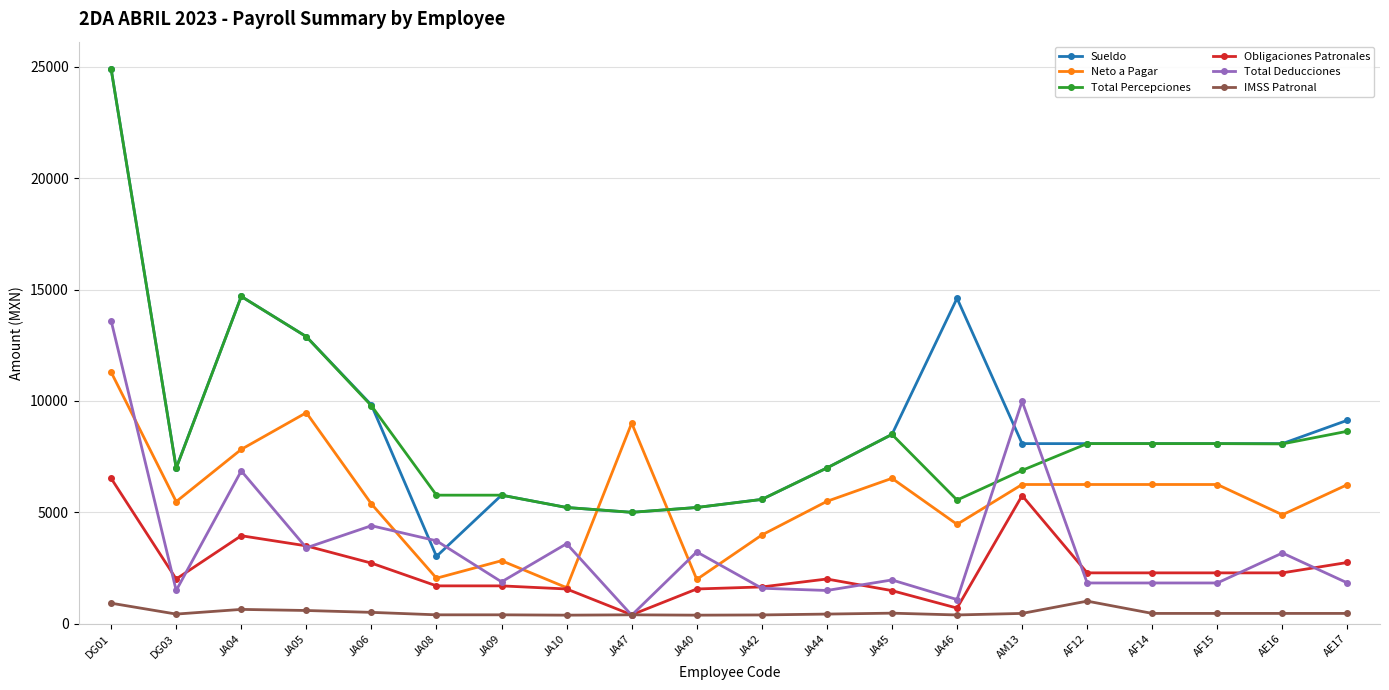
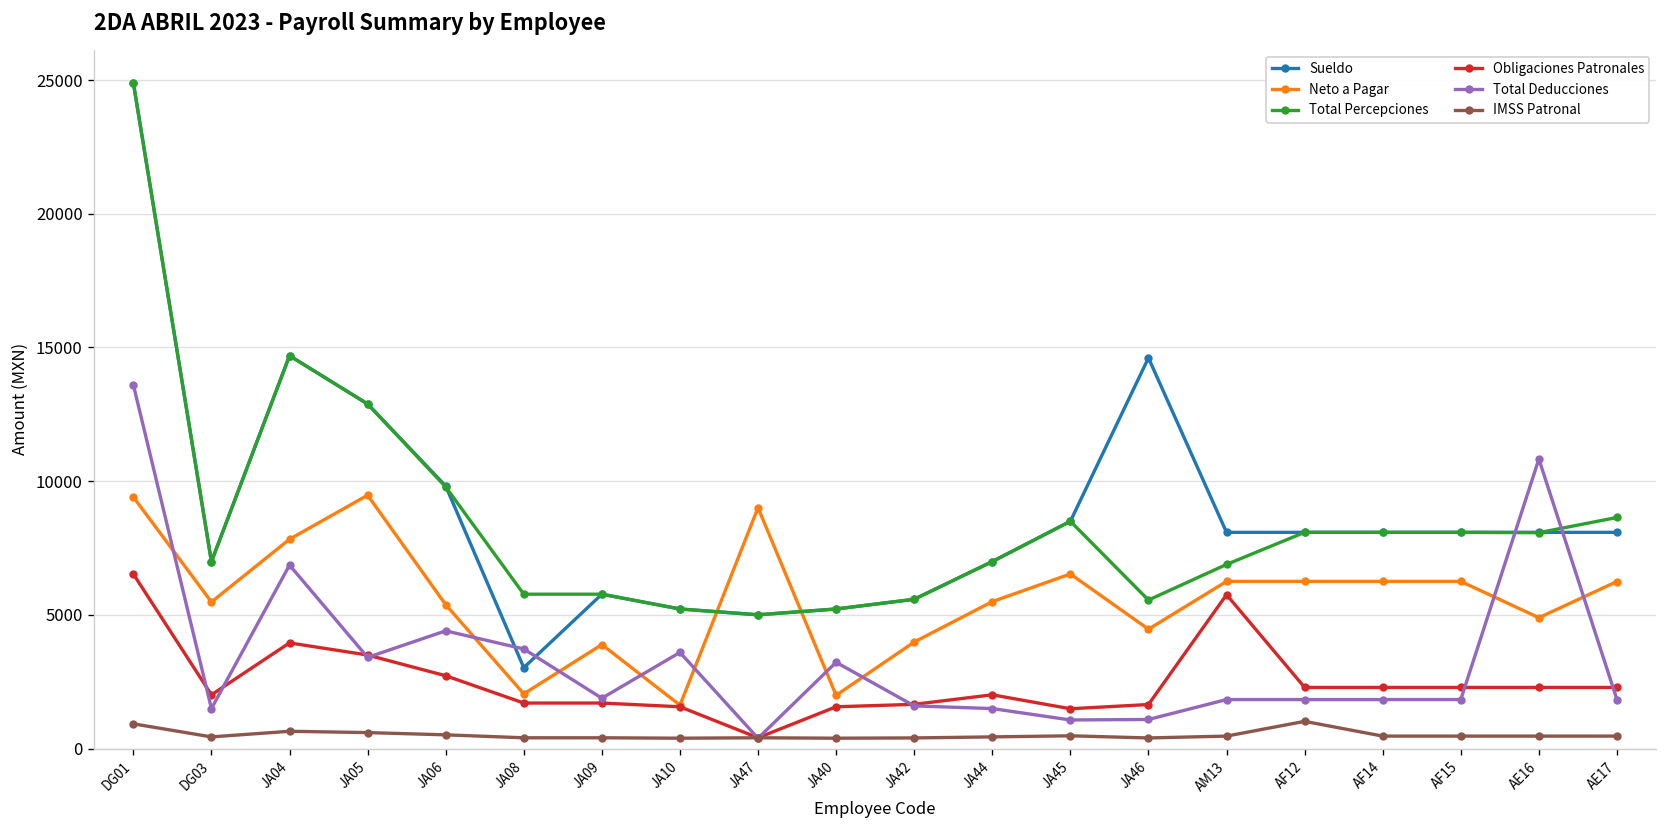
  {
    "Sueldo": {
      "JA08": 3000,
      "JA46": 14600,
      "AM13": 8100,
-     "AE17": 9100
+     "AE17": 8100
    },
    "Neto a Pagar": {
-     "DG01": 11300,
+     "DG01": 9400,
      "DG03": 5500,
      "JA04": 7800,
      "JA05": 9500,
      "JA06": 5400,
      "JA08": 2000,
-     "JA09": 2800,
+     "JA09": 3900,
      "JA47": 9000,
      "JA40": 2000,
      "JA42": 4000,
      "JA44": 5500,
      "JA45": 6500,
      "JA46": 4500,
      "AM13": 6300,
      "AF12": 6300,
      "AF14": 6300,
      "AF15": 6300,
      "AE16": 4900,
      "AE17": 6200
    },
    "Total Percepciones": {
      "JA08": 5800,
      "JA46": 5600,
      "AM13": 6900,
      "AE17": 8600
    },
    "Obligaciones Patronales": {
      "DG01": 6500,
      "DG03": 2000,
      "JA04": 4000,
      "JA06": 2700,
      "JA08": 1700,
      "JA09": 1700,
      "JA40": 1600,
      "JA44": 2000,
      "JA45": 1500,
-     "JA46": 700,
+     "JA46": 1600,
      "AM13": 5800,
      "AF12": 2300,
      "AF14": 2300,
      "AF15": 2300,
      "AE16": 2300,
-     "AE17": 2800
+     "AE17": 2300
    },
    "Total Deducciones": {
      "DG01": 13600,
      "DG03": 1500,
      "JA04": 6900,
      "JA06": 4400,
      "JA08": 3700,
      "JA09": 1900,
      "JA10": 3600,
      "JA40": 3200,
      "JA44": 1500,
-     "JA45": 2000,
+     "JA45": 1100,
      "JA46": 1100,
-     "AM13": 10000,
+     "AM13": 1800,
      "AF12": 1800,
      "AF14": 1800,
      "AF15": 1800,
-     "AE16": 3200,
+     "AE16": 10800,
      "AE17": 1800
    },
    "IMSS Patronal": {
      "DG01": 900,
      "DG03": 400,
      "JA04": 600,
      "JA05": 600,
      "JA06": 500,
      "JA08": 400,
      "JA09": 400,
      "JA10": 400,
      "JA40": 400,
      "JA42": 400,
      "JA44": 400,
      "JA45": 500,
      "JA46": 400,
      "AM13": 500,
      "AF12": 1000,
      "AF14": 500,
      "AF15": 500,
      "AE16": 500,
      "AE17": 500
    }
  }
